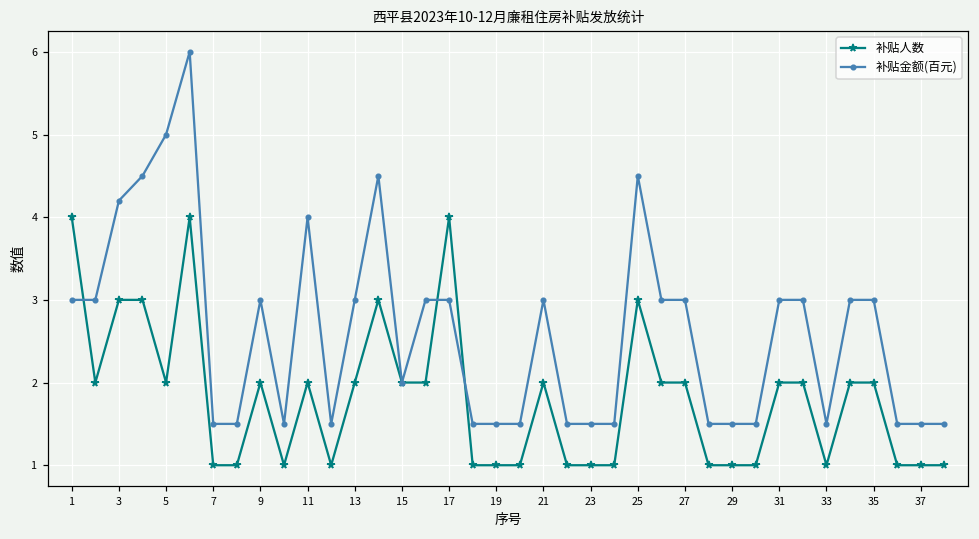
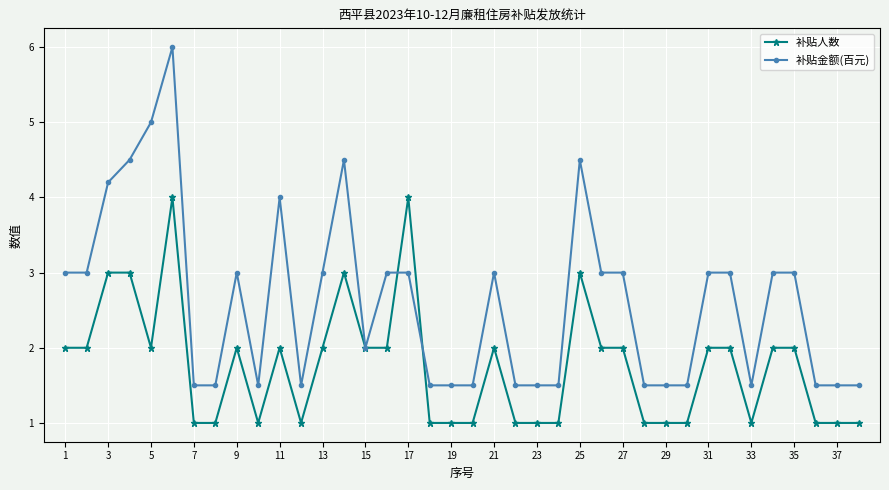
  {
    "补贴人数": {
-     "1": 4,
+     "1": 2,
      "3": 3,
      "5": 2,
      "7": 1,
      "9": 2,
      "11": 2,
      "13": 2,
      "17": 4,
      "19": 1,
      "21": 2,
      "23": 1,
      "25": 3,
      "27": 2,
      "29": 1,
      "31": 2,
      "33": 1,
      "35": 2,
      "37": 1
    },
    "补贴金额(百元)": {
      "1": 3,
      "3": 4.2,
      "5": 5,
      "7": 1.5,
      "9": 3,
      "11": 4,
      "13": 3,
      "17": 3,
      "19": 1.5,
      "21": 3,
      "23": 1.5,
      "25": 4.5,
      "27": 3,
      "29": 1.5,
      "31": 3,
      "33": 1.5,
      "35": 3,
      "37": 1.5
    }
  }
